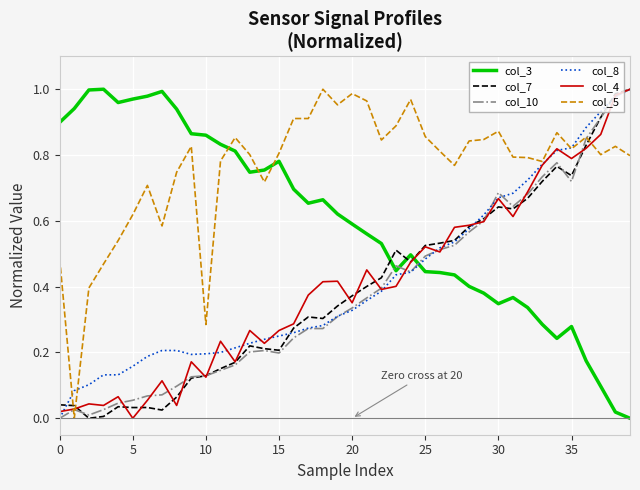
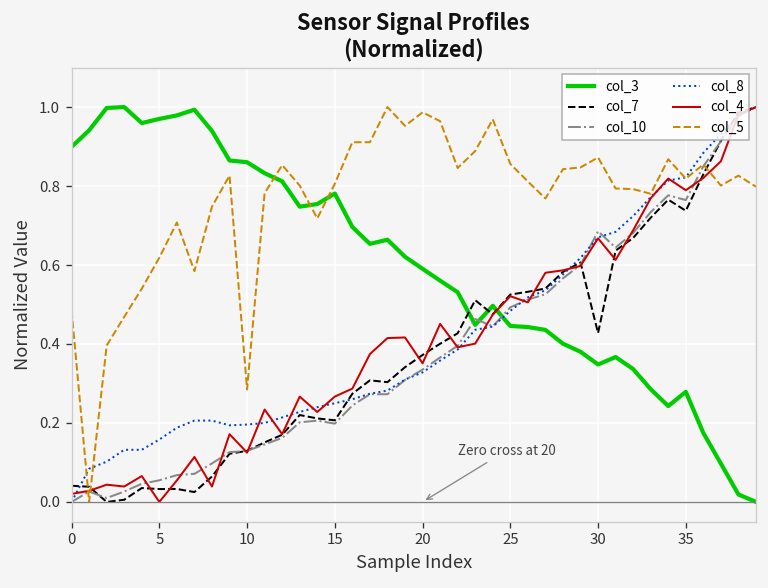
  {
    "col_3": {
      "0": 0.90,
      "5": 0.97,
      "10": 0.86,
      "15": 0.78,
      "20": 0.59,
      "25": 0.45,
      "30": 0.35,
      "35": 0.28
    },
    "col_7": {
      "0": 0.04,
      "5": 0.03,
      "15": 0.21,
      "20": 0.37,
-     "30": 0.64,
+     "30": 0.43,
      "35": 0.74
    },
    "col_10": {
      "5": 0.05,
      "15": 0.20,
      "25": 0.49,
      "30": 0.69,
-     "35": 0.72
+     "35": 0.76
    },
    "col_8": {
      "5": 0.16,
      "10": 0.20,
      "15": 0.25,
      "25": 0.48
    },
    "col_4": {
      "0": 0.02,
      "5": 0.00,
      "15": 0.27,
      "20": 0.35,
      "35": 0.79
    },
    "col_5": {
      "0": 0.49,
      "5": 0.62,
      "10": 0.28,
      "15": 0.81,
      "20": 0.99,
      "25": 0.86,
      "30": 0.87
    }
  }
